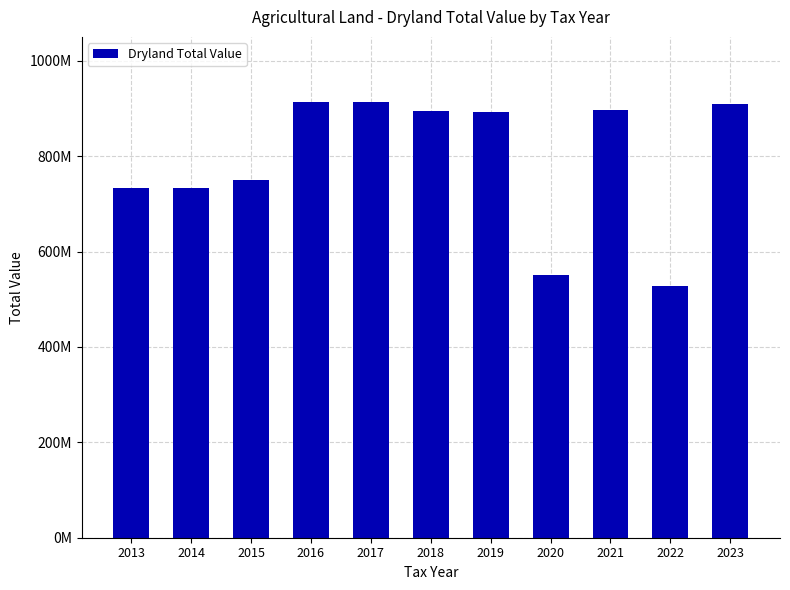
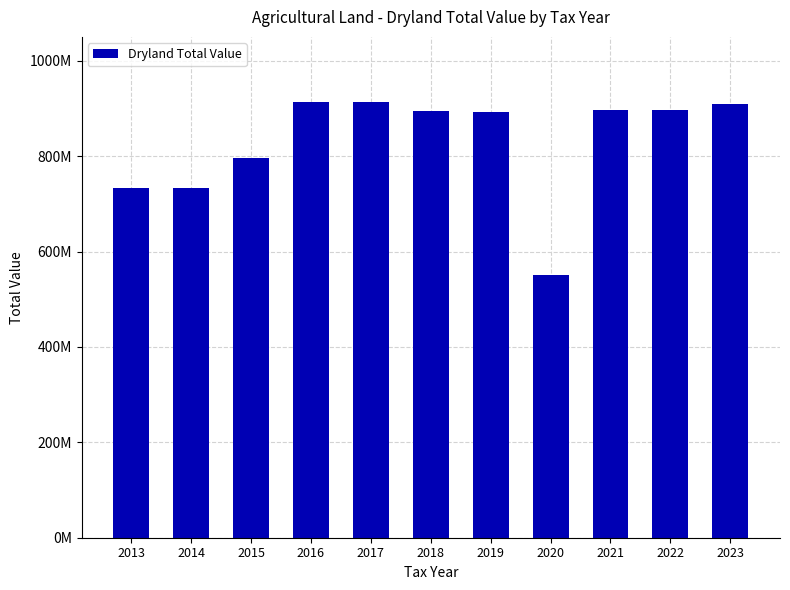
  {
    "2013": 730000000,
    "2014": 730000000,
-   "2015": 750000000,
+   "2015": 800000000,
    "2016": 910000000,
    "2017": 910000000,
    "2018": 890000000,
    "2019": 890000000,
    "2020": 550000000,
    "2021": 900000000,
-   "2022": 530000000,
+   "2022": 900000000,
    "2023": 910000000
  }
